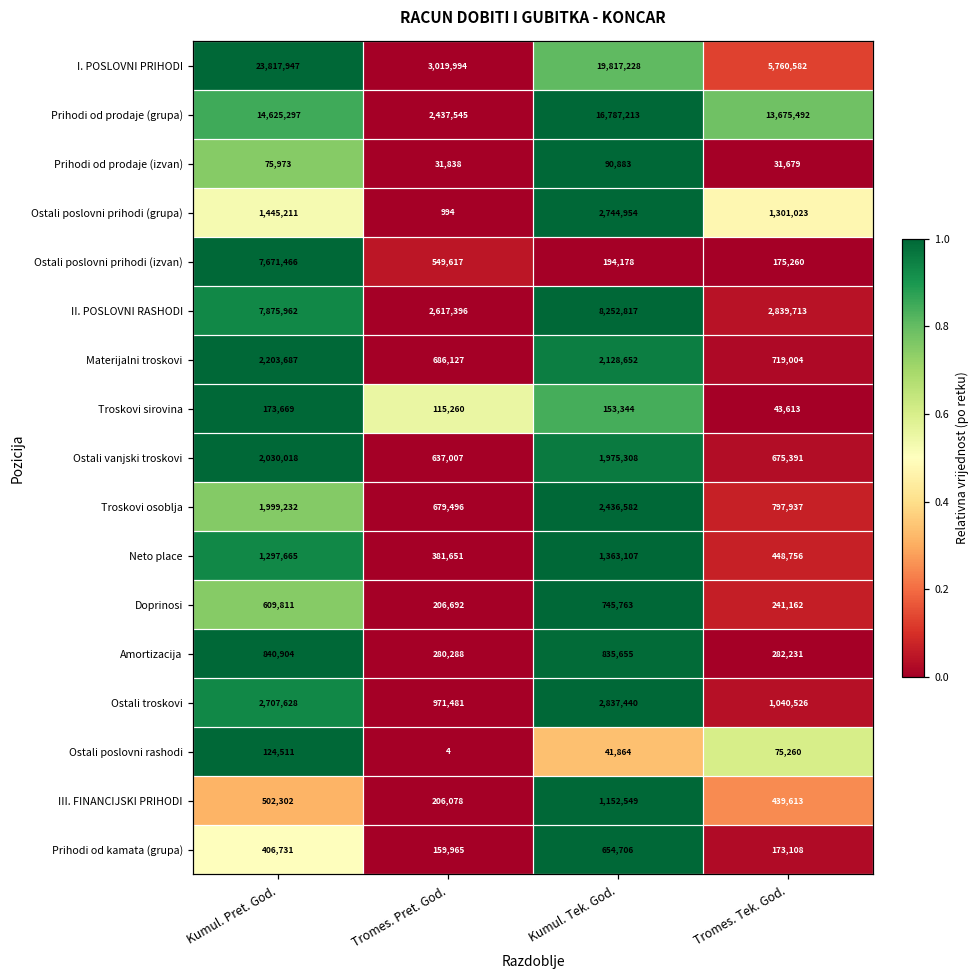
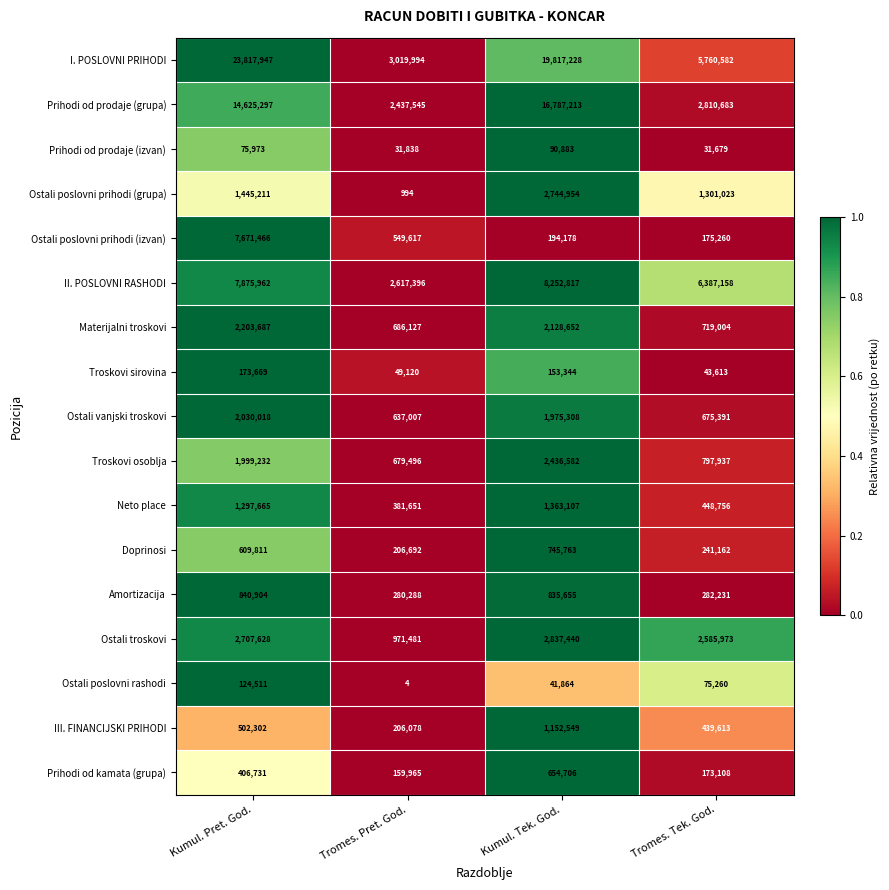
  {
    "I. POSLOVNI PRIHODI": {
      "Kumul. Pret. God.": "23,817,947",
      "Tromes. Pret. God.": "3,019,994",
      "Kumul. Tek. God.": "19,817,228",
      "Tromes. Tek. God.": "5,760,582"
    },
    "Prihodi od prodaje (grupa)": {
      "Kumul. Pret. God.": "14,625,297",
      "Tromes. Pret. God.": "2,437,545",
      "Kumul. Tek. God.": "16,787,213",
-     "Tromes. Tek. God.": "13,675,492"
+     "Tromes. Tek. God.": "2,810,683"
    },
    "Prihodi od prodaje (izvan)": {
      "Kumul. Pret. God.": "75,973",
      "Tromes. Pret. God.": "31,838",
      "Kumul. Tek. God.": "90,883",
      "Tromes. Tek. God.": "31,679"
    },
    "Ostali poslovni prihodi (grupa)": {
      "Kumul. Pret. God.": "1,445,211",
      "Tromes. Pret. God.": "994",
      "Kumul. Tek. God.": "2,744,954",
      "Tromes. Tek. God.": "1,301,023"
    },
    "Ostali poslovni prihodi (izvan)": {
      "Kumul. Pret. God.": "7,671,466",
      "Tromes. Pret. God.": "549,617",
      "Kumul. Tek. God.": "194,178",
      "Tromes. Tek. God.": "175,260"
    },
    "II. POSLOVNI RASHODI": {
      "Kumul. Pret. God.": "7,875,962",
      "Tromes. Pret. God.": "2,617,396",
      "Kumul. Tek. God.": "8,252,817",
-     "Tromes. Tek. God.": "2,839,713"
+     "Tromes. Tek. God.": "6,387,158"
    },
    "Materijalni troskovi": {
      "Kumul. Pret. God.": "2,203,687",
      "Tromes. Pret. God.": "686,127",
      "Kumul. Tek. God.": "2,128,652",
      "Tromes. Tek. God.": "719,004"
    },
    "Troskovi sirovina": {
      "Kumul. Pret. God.": "173,669",
-     "Tromes. Pret. God.": "115,260",
+     "Tromes. Pret. God.": "49,120",
      "Kumul. Tek. God.": "153,344",
      "Tromes. Tek. God.": "43,613"
    },
    "Ostali vanjski troskovi": {
      "Kumul. Pret. God.": "2,030,018",
      "Tromes. Pret. God.": "637,007",
      "Kumul. Tek. God.": "1,975,308",
      "Tromes. Tek. God.": "675,391"
    },
    "Troskovi osoblja": {
      "Kumul. Pret. God.": "1,999,232",
      "Tromes. Pret. God.": "679,496",
      "Kumul. Tek. God.": "2,436,582",
      "Tromes. Tek. God.": "797,937"
    },
    "Neto place": {
      "Kumul. Pret. God.": "1,297,665",
      "Tromes. Pret. God.": "381,651",
      "Kumul. Tek. God.": "1,363,107",
      "Tromes. Tek. God.": "448,756"
    },
    "Doprinosi": {
      "Kumul. Pret. God.": "609,811",
      "Tromes. Pret. God.": "206,692",
      "Kumul. Tek. God.": "745,763",
      "Tromes. Tek. God.": "241,162"
    },
    "Amortizacija": {
      "Kumul. Pret. God.": "840,904",
      "Tromes. Pret. God.": "280,288",
      "Kumul. Tek. God.": "835,655",
      "Tromes. Tek. God.": "282,231"
    },
    "Ostali troskovi": {
      "Kumul. Pret. God.": "2,707,628",
      "Tromes. Pret. God.": "971,481",
      "Kumul. Tek. God.": "2,837,440",
-     "Tromes. Tek. God.": "1,040,526"
+     "Tromes. Tek. God.": "2,585,973"
    },
    "Ostali poslovni rashodi": {
      "Kumul. Pret. God.": "124,511",
      "Tromes. Pret. God.": "4",
      "Kumul. Tek. God.": "41,864",
      "Tromes. Tek. God.": "75,260"
    },
    "III. FINANCIJSKI PRIHODI": {
      "Kumul. Pret. God.": "502,302",
      "Tromes. Pret. God.": "206,078",
      "Kumul. Tek. God.": "1,152,549",
      "Tromes. Tek. God.": "439,613"
    },
    "Prihodi od kamata (grupa)": {
      "Kumul. Pret. God.": "406,731",
      "Tromes. Pret. God.": "159,965",
      "Kumul. Tek. God.": "654,706",
      "Tromes. Tek. God.": "173,108"
    }
  }
